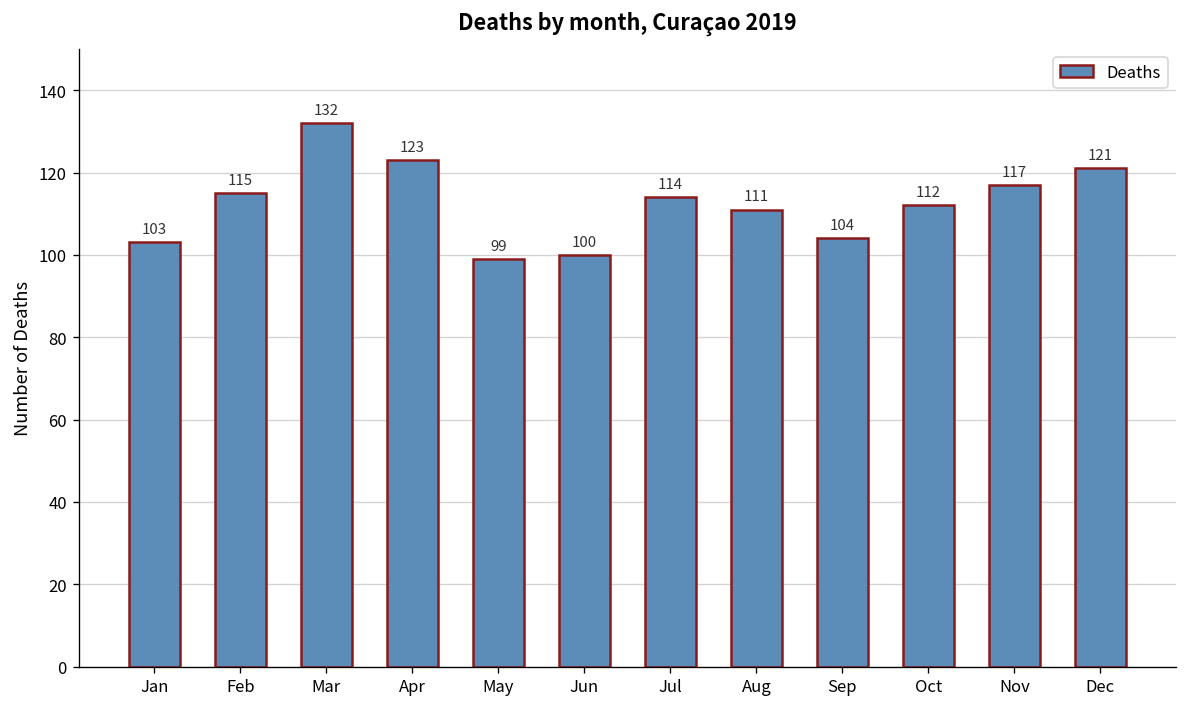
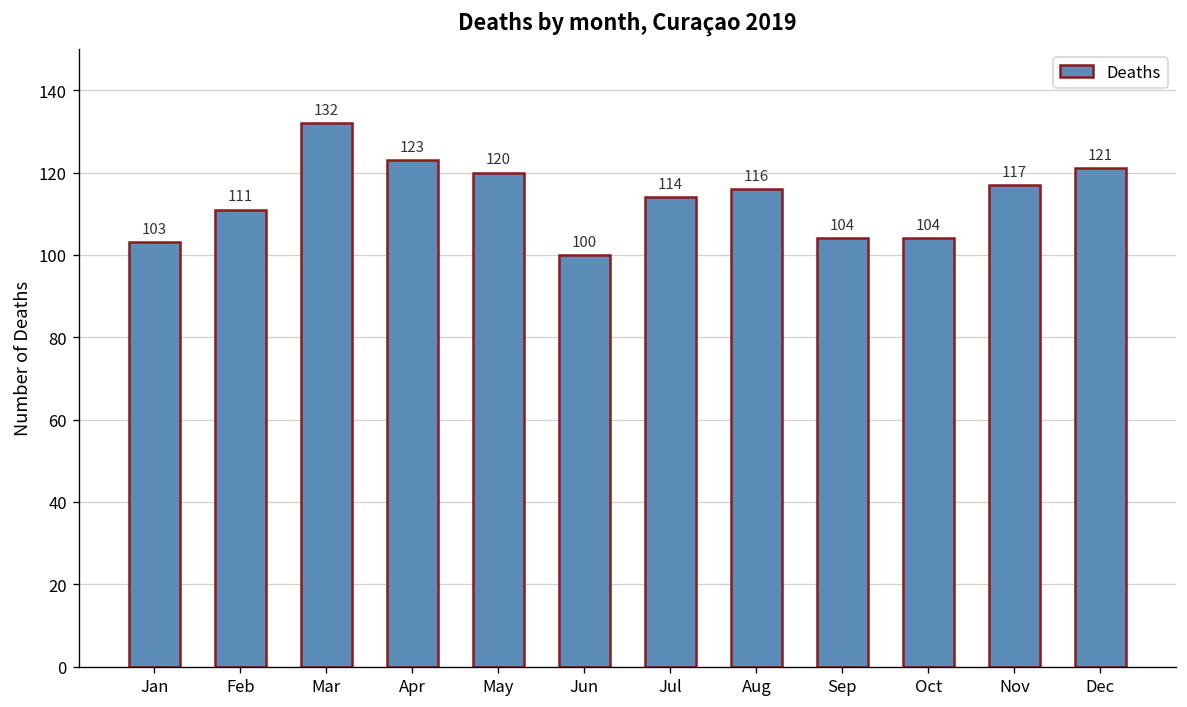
  {
    "Jan": 103,
-   "Feb": 115,
+   "Feb": 111,
    "Mar": 132,
    "Apr": 123,
-   "May": 99,
+   "May": 120,
    "Jun": 100,
    "Jul": 114,
-   "Aug": 111,
+   "Aug": 116,
    "Sep": 104,
-   "Oct": 112,
+   "Oct": 104,
    "Nov": 117,
    "Dec": 121
  }
